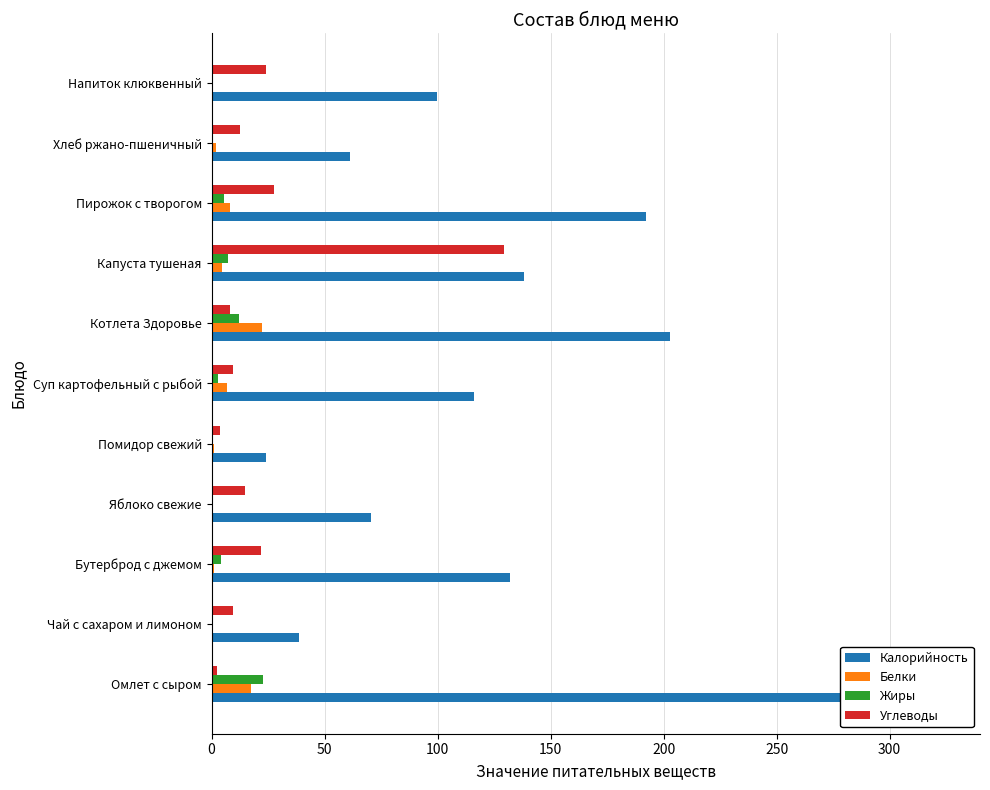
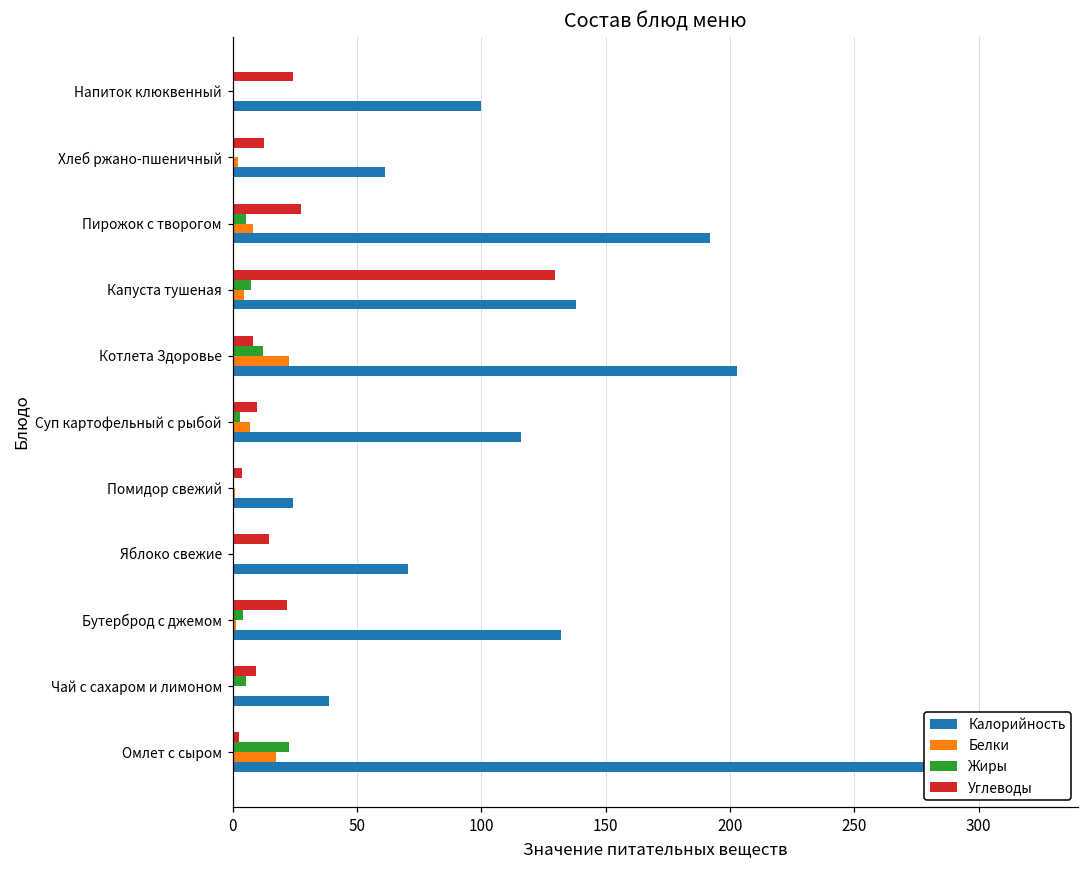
  {
    "Калорийность": {
      "Напиток клюквенный": 100,
      "Хлеб ржано-пшеничный": 61,
      "Пирожок с творогом": 192,
      "Капуста тушеная": 138,
      "Котлета Здоровье": 203,
      "Суп картофельный с рыбой": 116,
      "Помидор свежий": 24,
      "Яблоко свежие": 71,
      "Бутерброд с джемом": 132,
      "Чай с сахаром и лимоном": 39
    },
    "Белки": {
      "Хлеб ржано-пшеничный": 2,
      "Пирожок с творогом": 8,
      "Капуста тушеная": 5,
      "Котлета Здоровье": 23,
      "Суп картофельный с рыбой": 7,
      "Бутерброд с джемом": 1,
      "Омлет с сыром": 17
    },
    "Жиры": {
      "Пирожок с творогом": 5,
      "Капуста тушеная": 8,
      "Котлета Здоровье": 12,
      "Суп картофельный с рыбой": 3,
      "Бутерброд с джемом": 4,
-     "Чай с сахаром и лимоном": 0,
+     "Чай с сахаром и лимоном": 5,
      "Омлет с сыром": 23
    },
    "Углеводы": {
      "Напиток клюквенный": 24,
      "Хлеб ржано-пшеничный": 13,
      "Пирожок с творогом": 28,
      "Капуста тушеная": 130,
      "Котлета Здоровье": 8,
      "Суп картофельный с рыбой": 10,
      "Помидор свежий": 4,
      "Яблоко свежие": 15,
      "Бутерброд с джемом": 22,
      "Чай с сахаром и лимоном": 9,
      "Омлет с сыром": 3
    }
  }
